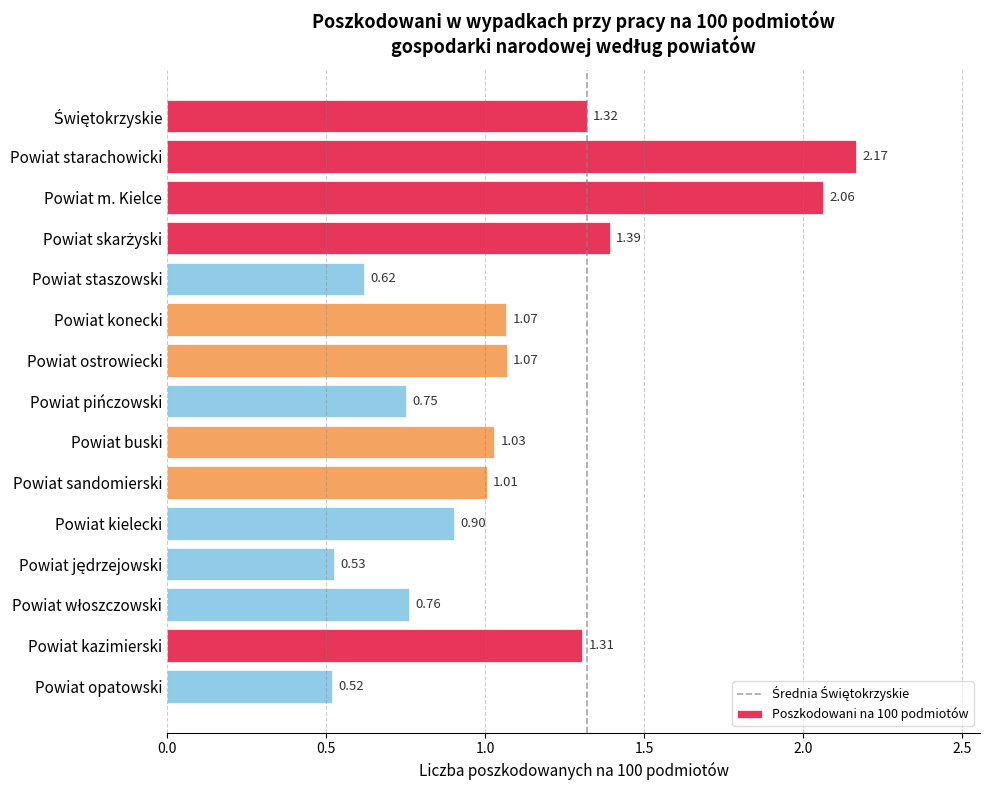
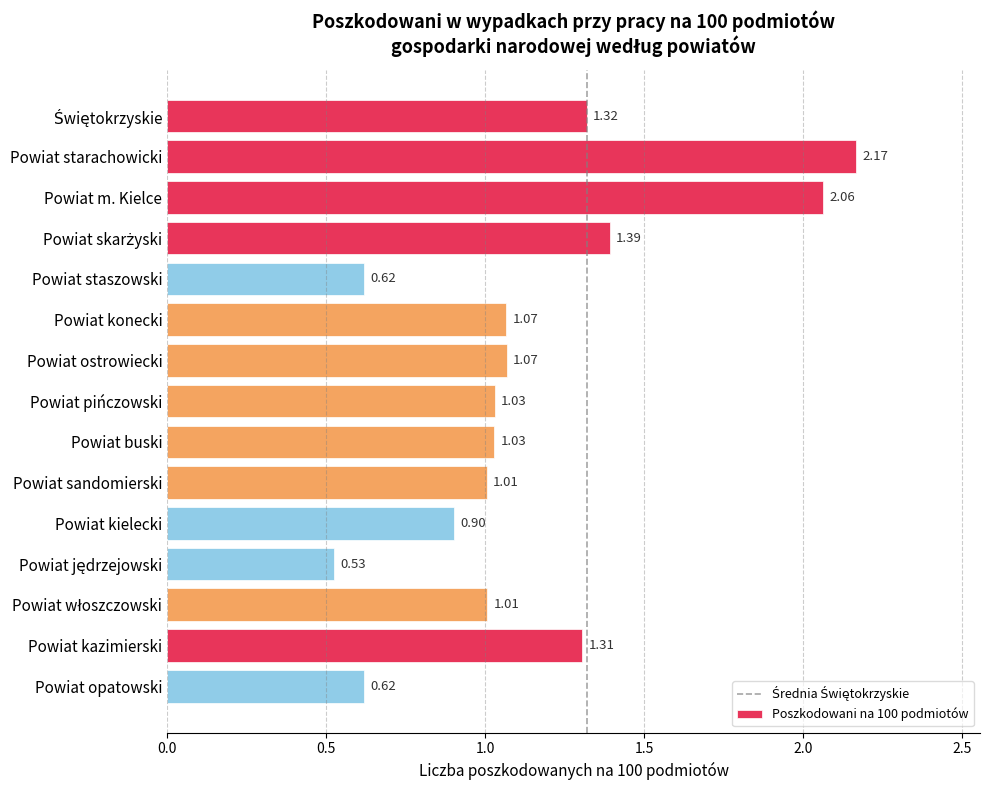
  {
    "Świętokrzyskie": 1.32,
    "Powiat starachowicki": 2.17,
    "Powiat m. Kielce": 2.06,
    "Powiat skarżyski": 1.39,
    "Powiat staszowski": 0.62,
    "Powiat konecki": 1.07,
    "Powiat ostrowiecki": 1.07,
-   "Powiat pińczowski": 0.75,
+   "Powiat pińczowski": 1.03,
    "Powiat buski": 1.03,
    "Powiat sandomierski": 1.01,
    "Powiat kielecki": 0.90,
    "Powiat jędrzejowski": 0.53,
-   "Powiat włoszczowski": 0.76,
+   "Powiat włoszczowski": 1.01,
    "Powiat kazimierski": 1.31,
-   "Powiat opatowski": 0.52
+   "Powiat opatowski": 0.62
  }
